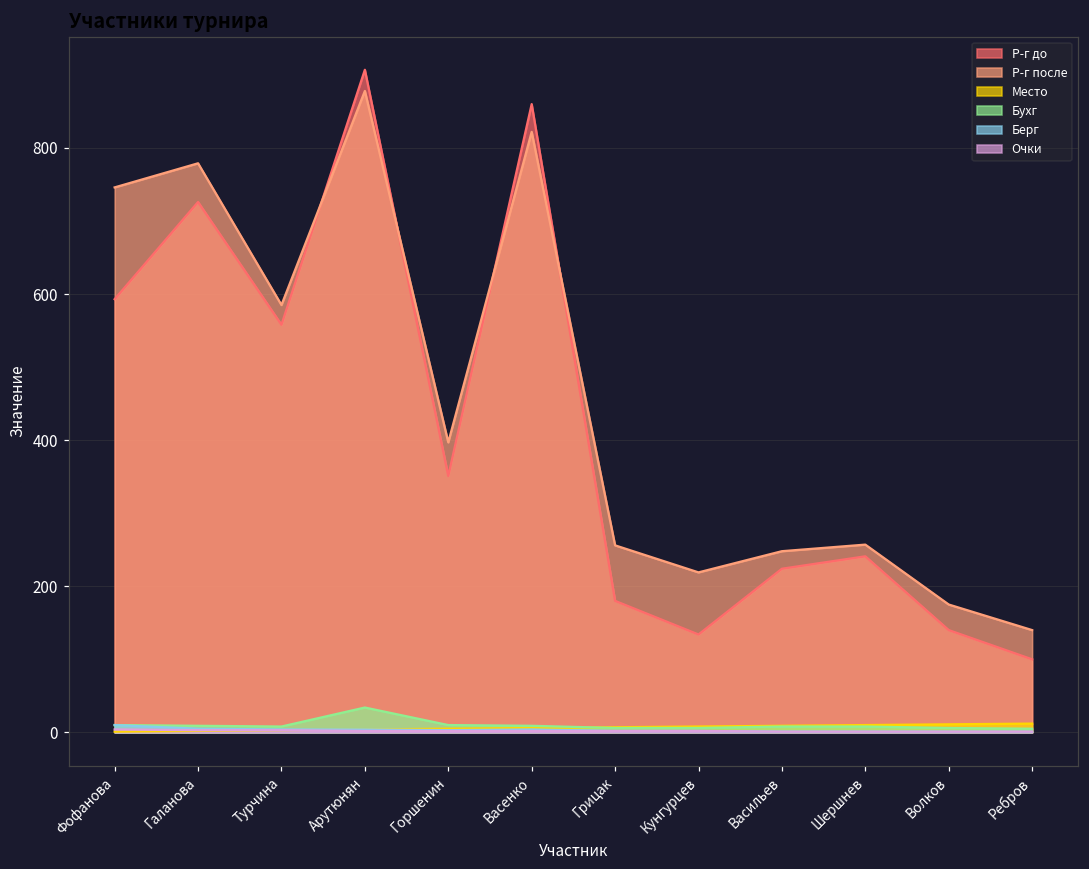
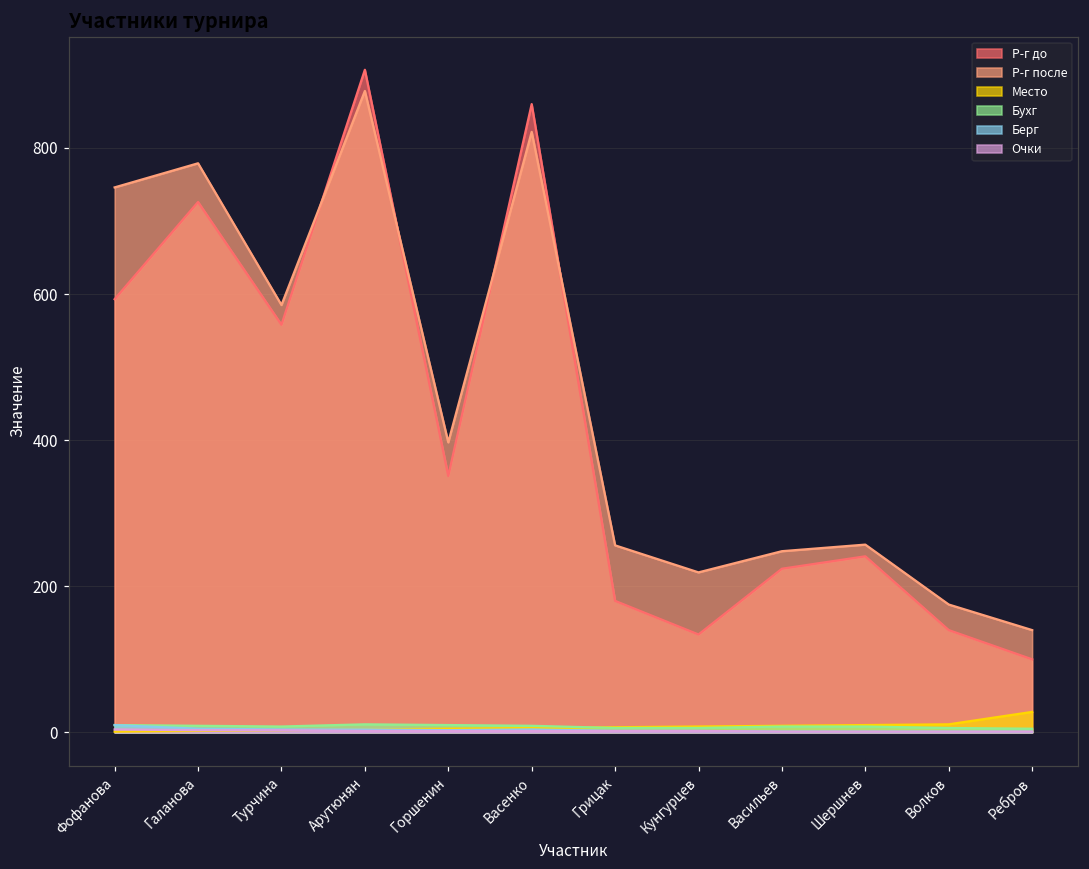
  {
    "Место": {
      "Волков": 10,
-     "Ребров": 10
+     "Ребров": 30
    },
    "Бухг": {
      "Галанова": 10,
      "Турчина": 10,
-     "Арутюнян": 30,
+     "Арутюнян": 10,
      "Горшенин": 10,
      "Волков": 10,
      "Ребров": 10
    }
  }
